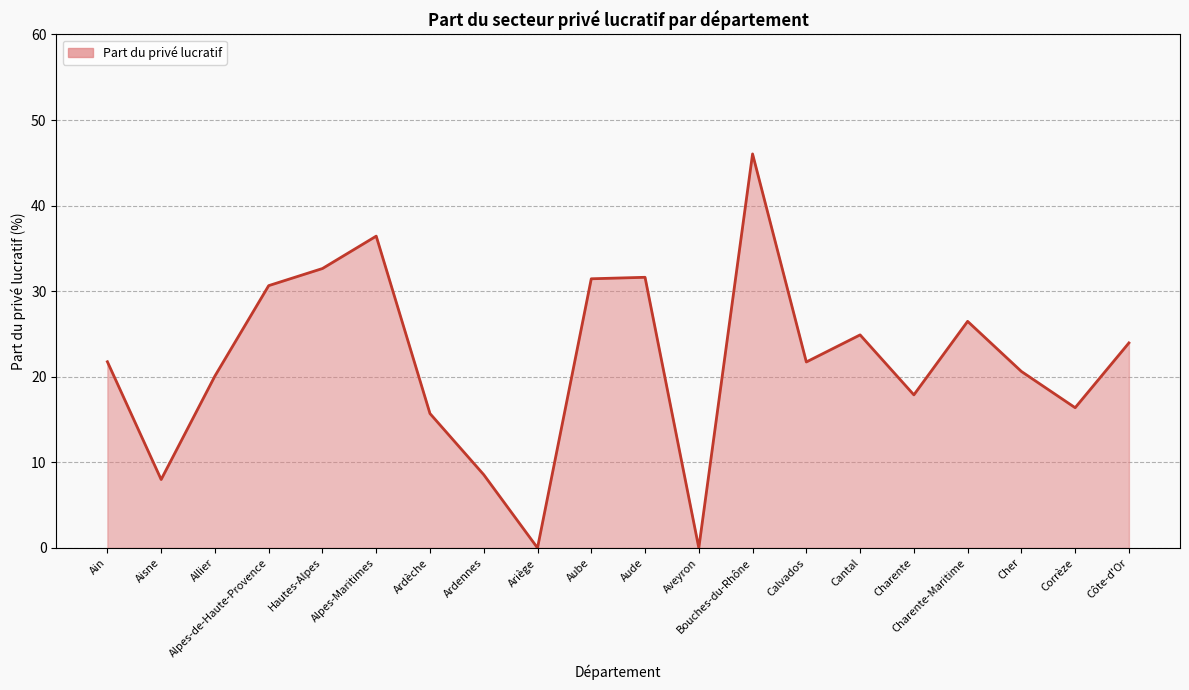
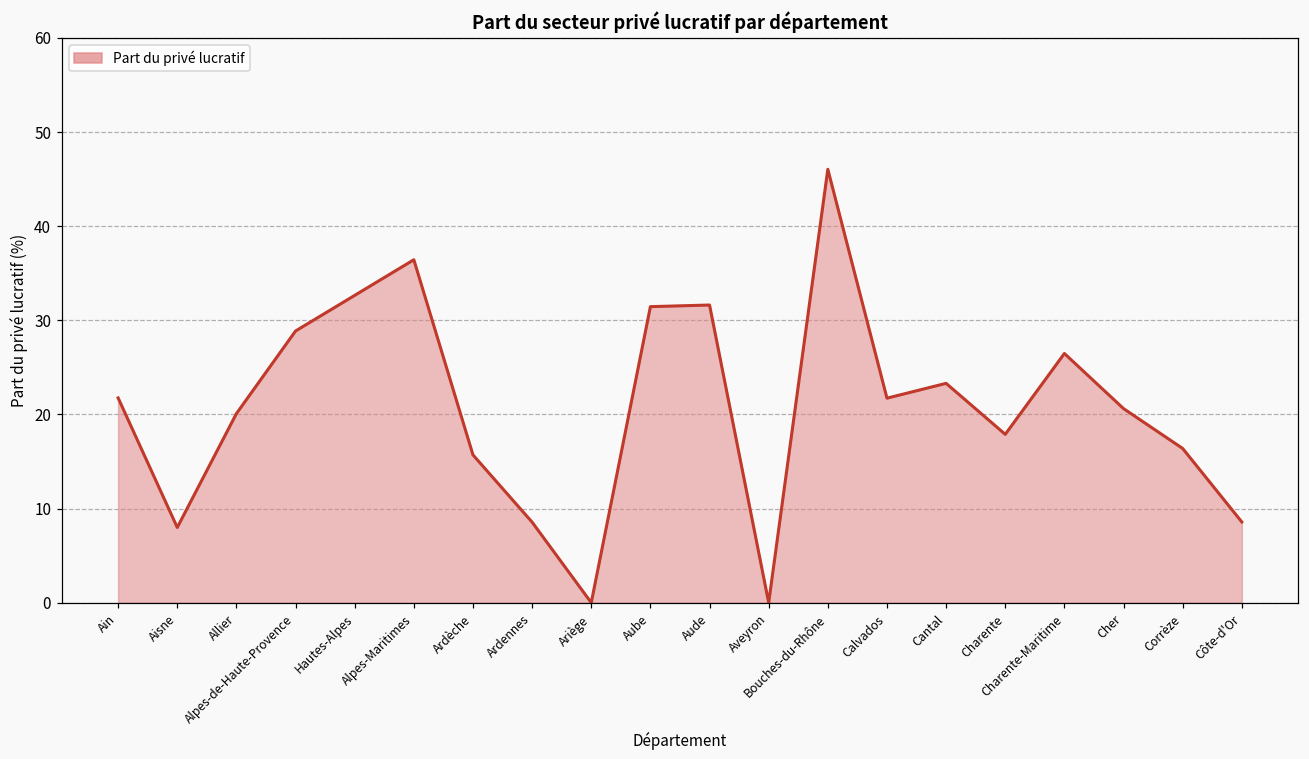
  {
    "Ain": 22,
    "Aisne": 8,
    "Allier": 20,
-   "Alpes-de-Haute-Provence": 31,
+   "Alpes-de-Haute-Provence": 29,
    "Hautes-Alpes": 33,
    "Alpes-Maritimes": 36,
    "Ardèche": 16,
    "Ardennes": 9,
    "Ariège": 0,
    "Aube": 31,
    "Aude": 32,
    "Aveyron": 0,
    "Bouches-du-Rhône": 46,
    "Calvados": 22,
-   "Cantal": 25,
+   "Cantal": 23,
    "Charente": 18,
    "Charente-Maritime": 26,
    "Cher": 21,
    "Corrèze": 16,
-   "Côte-d'Or": 24
+   "Côte-d'Or": 9
  }
